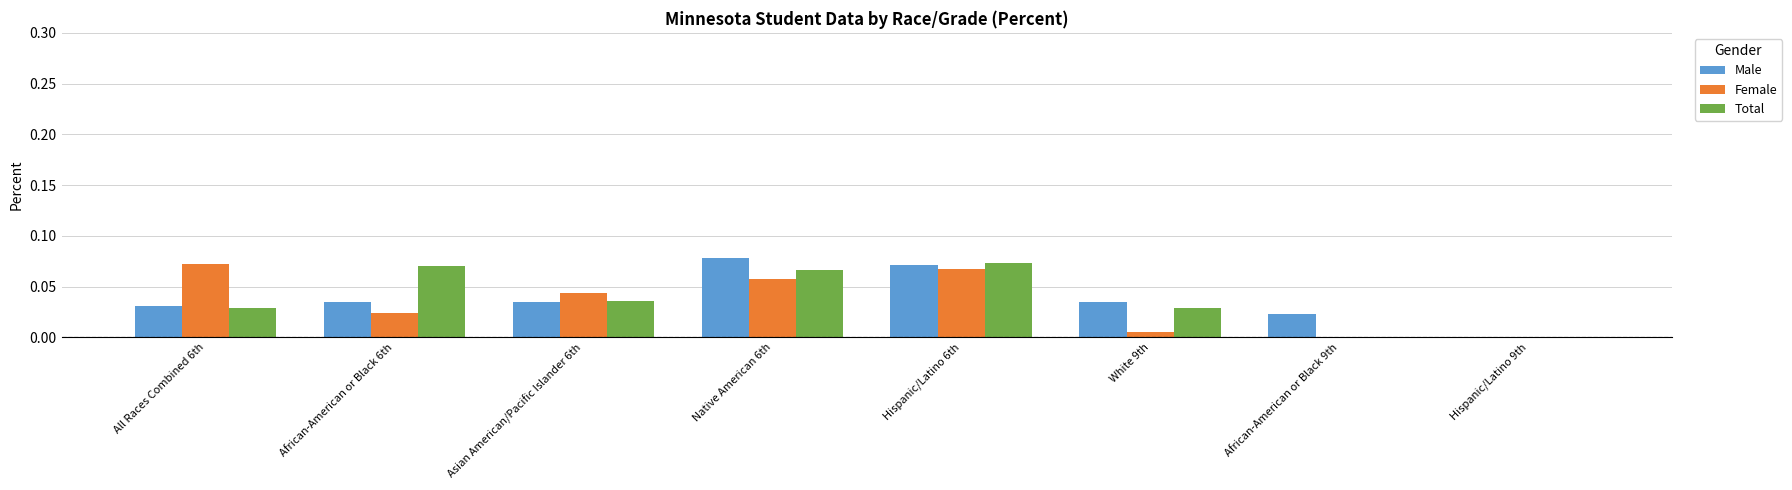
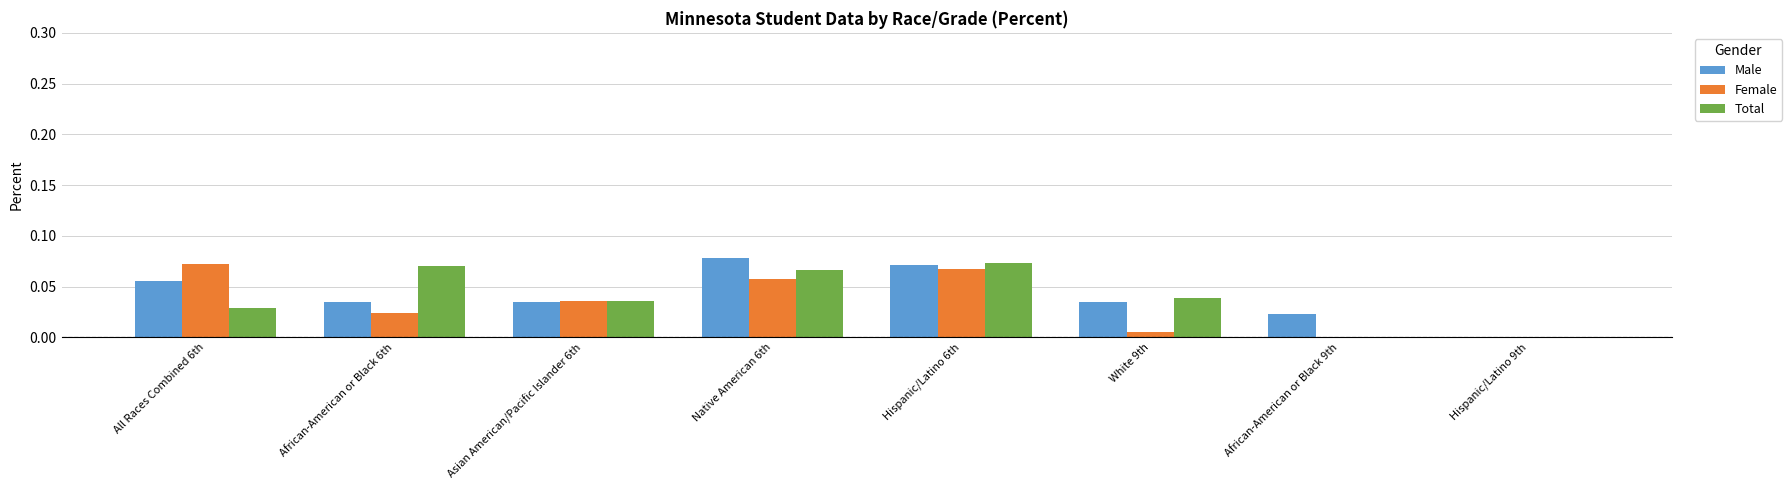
  {
    "Male": {
-     "All Races Combined 6th": 0.031,
+     "All Races Combined 6th": 0.055,
      "African-American or Black 6th": 0.035,
      "Asian American/Pacific Islander 6th": 0.035,
      "Native American 6th": 0.078,
      "Hispanic/Latino 6th": 0.072,
      "White 9th": 0.035,
      "African-American or Black 9th": 0.023,
      "Hispanic/Latino 9th": 0.000
    },
    "Female": {
      "All Races Combined 6th": 0.073,
      "African-American or Black 6th": 0.024,
-     "Asian American/Pacific Islander 6th": 0.044,
+     "Asian American/Pacific Islander 6th": 0.036,
      "Native American 6th": 0.057,
      "Hispanic/Latino 6th": 0.067,
      "White 9th": 0.006,
      "African-American or Black 9th": 0.000,
      "Hispanic/Latino 9th": 0.000
    },
    "Total": {
      "All Races Combined 6th": 0.029,
      "African-American or Black 6th": 0.071,
      "Asian American/Pacific Islander 6th": 0.035,
      "Native American 6th": 0.067,
      "Hispanic/Latino 6th": 0.074,
-     "White 9th": 0.029,
+     "White 9th": 0.038,
      "African-American or Black 9th": 0.000,
      "Hispanic/Latino 9th": 0.000
    }
  }
